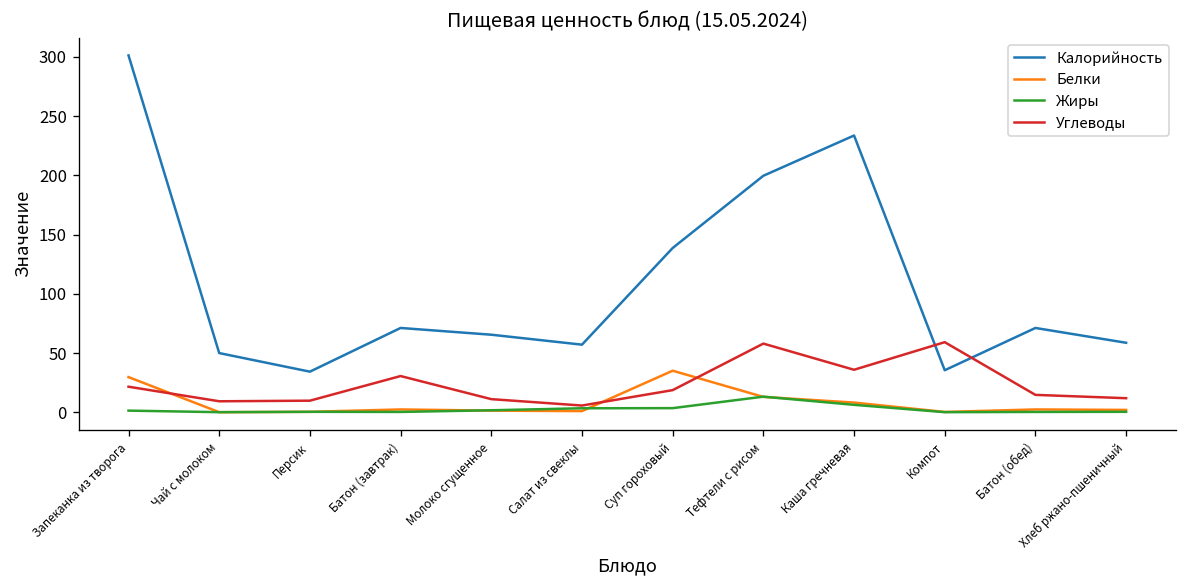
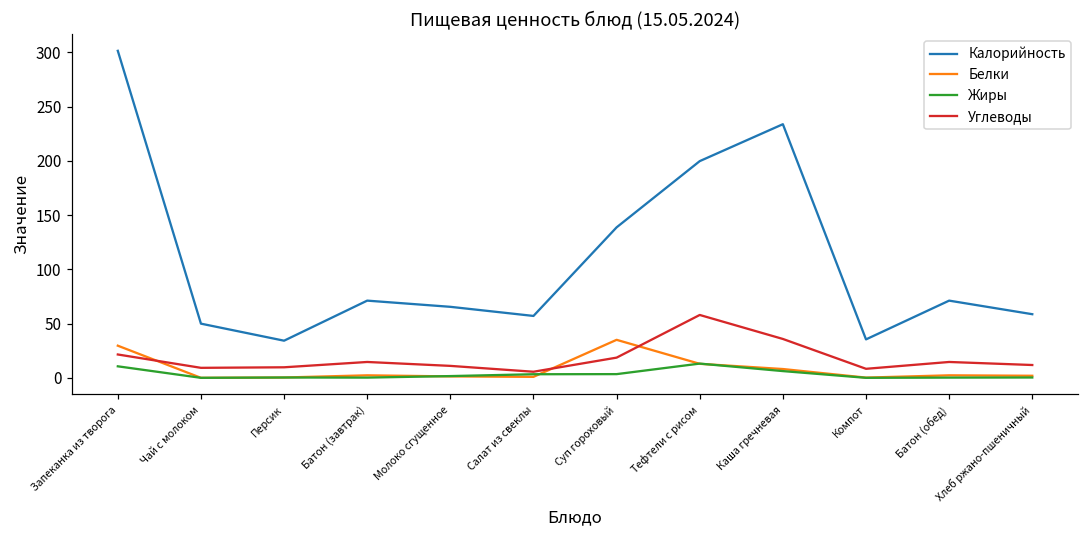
  {
    "Калорийность": {
      "Запеканка из творога": 300,
      "Чай с молоком": 50,
      "Персик": 30,
      "Батон (завтрак)": 70,
      "Молоко сгущенное": 70,
      "Салат из свеклы": 60,
      "Суп гороховый": 140,
      "Тефтели с рисом": 200,
      "Каша гречневая": 230,
      "Компот": 40,
      "Батон (обед)": 70,
      "Хлеб ржано-пшеничный": 60
    },
    "Белки": {
      "Запеканка из творога": 30,
      "Суп гороховый": 40
    },
    "Жиры": {
-     "Запеканка из творога": 0,
+     "Запеканка из творога": 10,
      "Суп гороховый": 0
    },
    "Углеводы": {
      "Запеканка из творога": 20,
      "Чай с молоком": 10,
      "Персик": 10,
-     "Батон (завтрак)": 30,
+     "Батон (завтрак)": 10,
      "Молоко сгущенное": 10,
      "Суп гороховый": 20,
      "Тефтели с рисом": 60,
      "Каша гречневая": 40,
-     "Компот": 60,
+     "Компот": 10,
      "Батон (обед)": 10,
      "Хлеб ржано-пшеничный": 10
    }
  }
